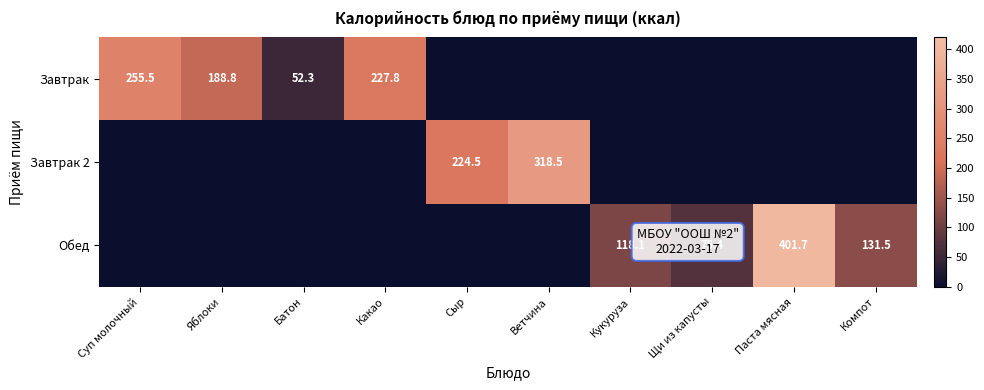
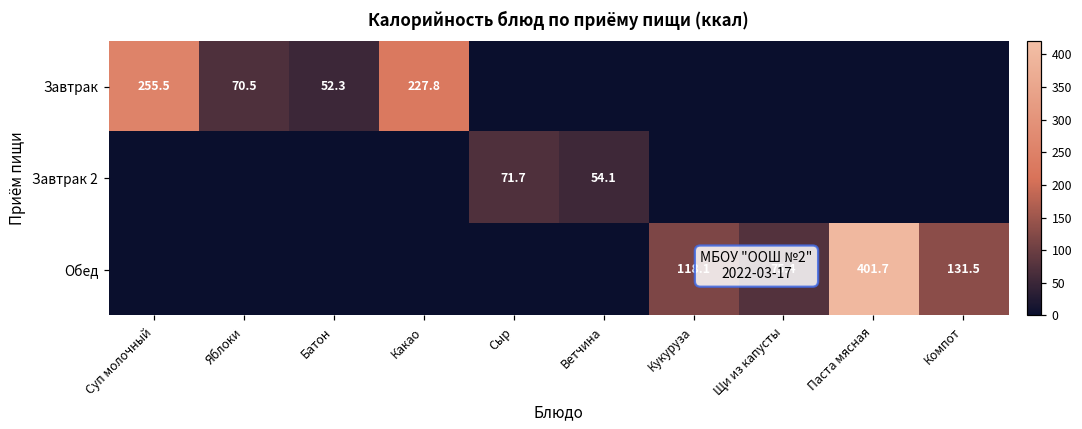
  {
    "Завтрак": {
      "Суп молочный": 255.5,
-     "Яблоки": 188.8,
+     "Яблоки": 70.5,
      "Батон": 52.3,
      "Какао": 227.8
    },
    "Завтрак 2": {
-     "Сыр": 224.5,
-     "Ветчина": 318.5
+     "Сыр": 71.7,
+     "Ветчина": 54.1
    },
    "Обед": {
      "Паста мясная": 401.7,
      "Компот": 131.5
    }
  }
